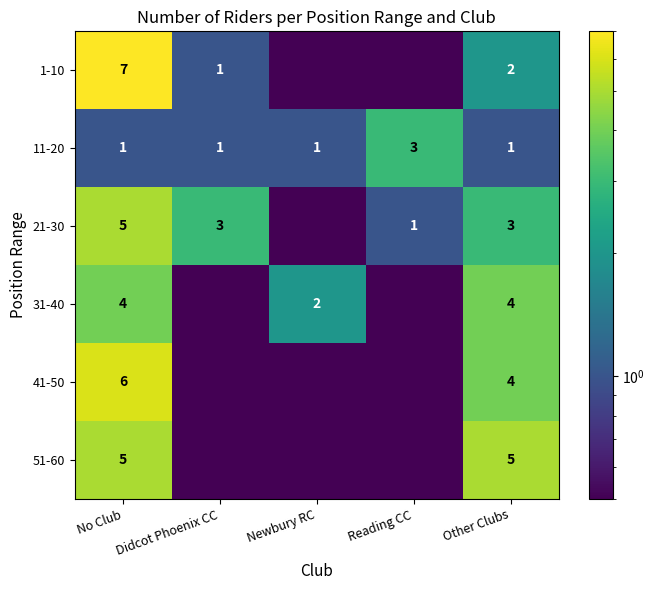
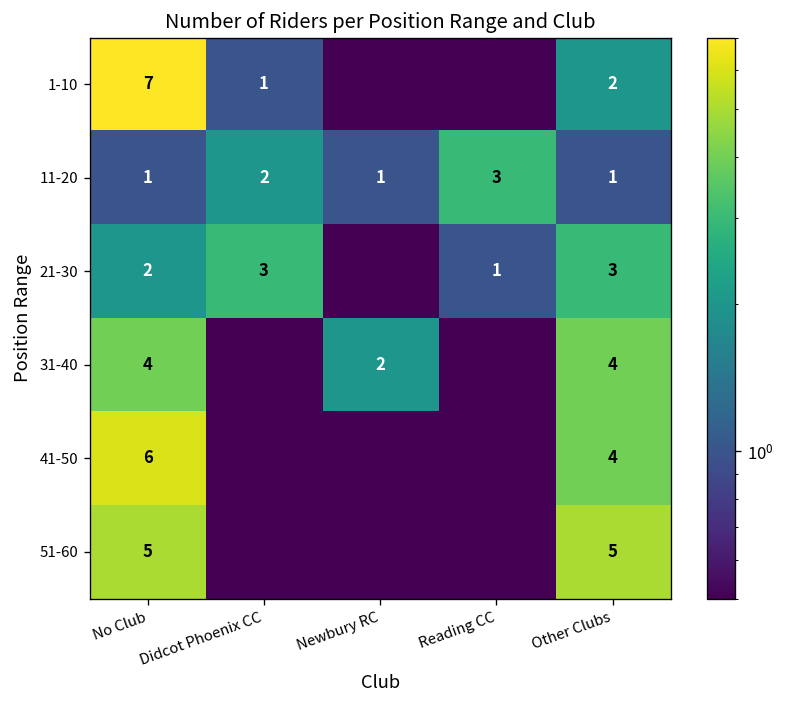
  {
    "1-10": {
      "No Club": 7,
      "Didcot Phoenix CC": 1,
      "Other Clubs": 2
    },
    "11-20": {
      "No Club": 1,
-     "Didcot Phoenix CC": 1,
+     "Didcot Phoenix CC": 2,
      "Newbury RC": 1,
      "Reading CC": 3,
      "Other Clubs": 1
    },
    "21-30": {
-     "No Club": 5,
+     "No Club": 2,
      "Didcot Phoenix CC": 3,
      "Reading CC": 1,
      "Other Clubs": 3
    },
    "31-40": {
      "No Club": 4,
      "Newbury RC": 2,
      "Other Clubs": 4
    },
    "41-50": {
      "No Club": 6,
      "Other Clubs": 4
    },
    "51-60": {
      "No Club": 5,
      "Other Clubs": 5
    }
  }
